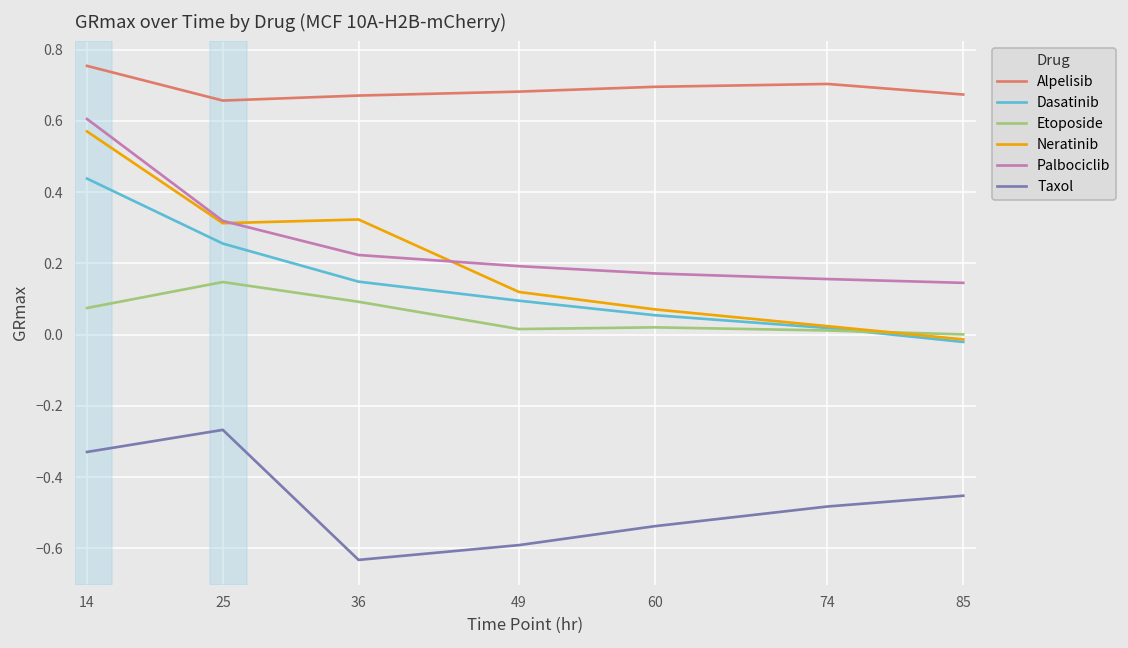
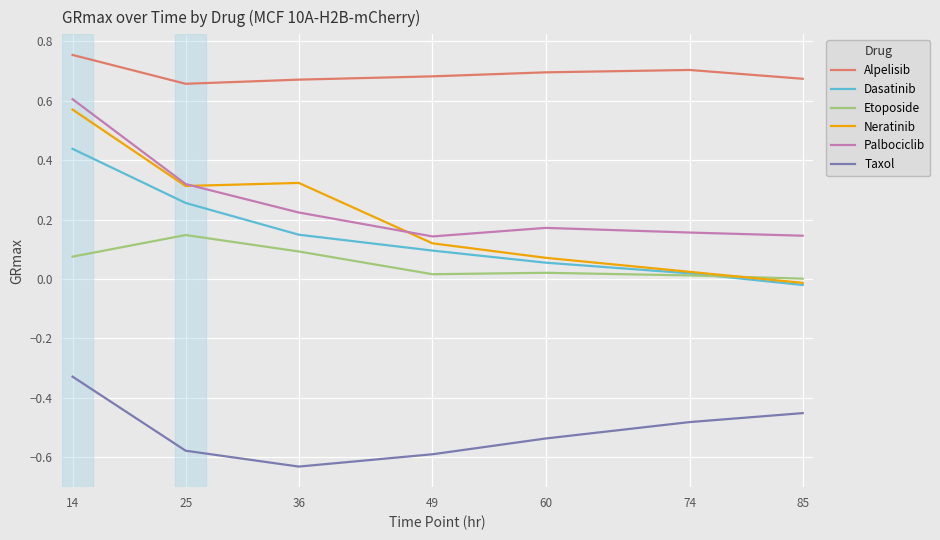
  {
    "Alpelisib": {
      "14": 0.75,
      "25": 0.66,
      "36": 0.67,
      "49": 0.68,
      "60": 0.70,
      "74": 0.70,
      "85": 0.67
    },
    "Dasatinib": {
      "14": 0.44,
      "25": 0.26,
      "36": 0.15,
      "49": 0.10,
      "60": 0.05
    },
    "Etoposide": {
      "14": 0.08,
      "25": 0.15,
      "36": 0.09,
      "49": 0.02,
      "60": 0.02,
      "85": 0.00
    },
    "Neratinib": {
      "14": 0.57,
      "36": 0.32,
      "49": 0.12,
      "60": 0.07
    },
    "Palbociclib": {
      "14": 0.61,
      "36": 0.22,
-     "49": 0.19,
+     "49": 0.14,
      "60": 0.17,
      "74": 0.16,
      "85": 0.15
    },
    "Taxol": {
      "14": -0.33,
-     "25": -0.27,
+     "25": -0.58,
      "36": -0.63,
      "49": -0.59,
      "60": -0.54,
      "74": -0.48,
      "85": -0.45
    }
  }
